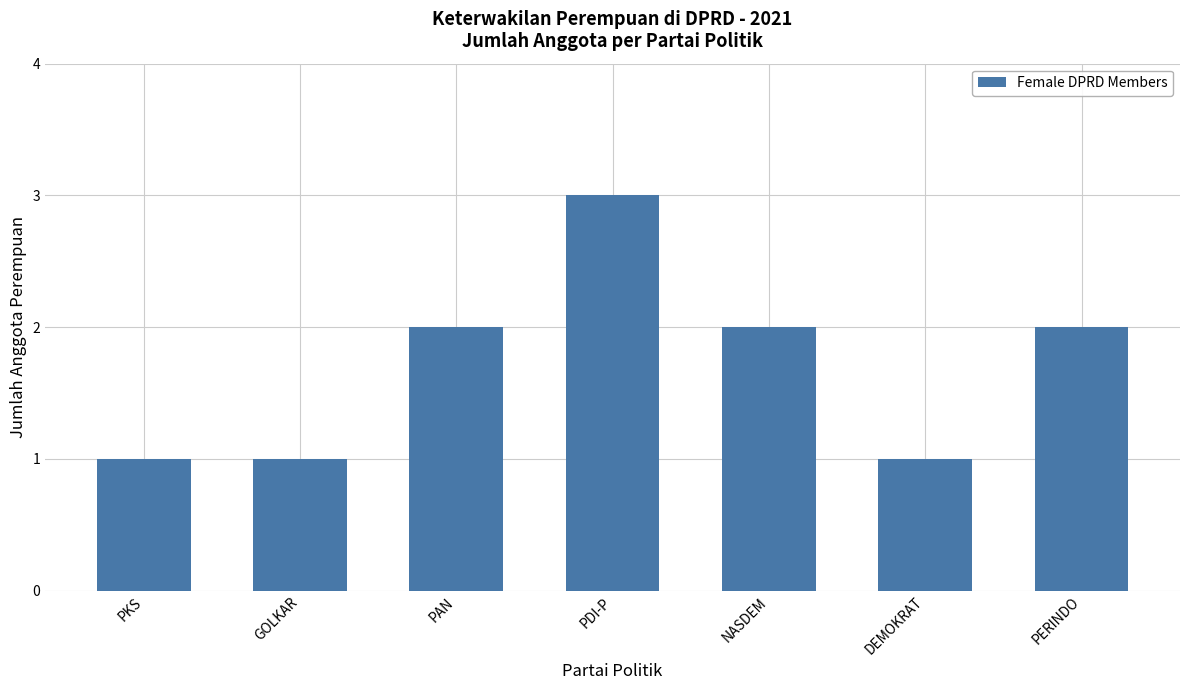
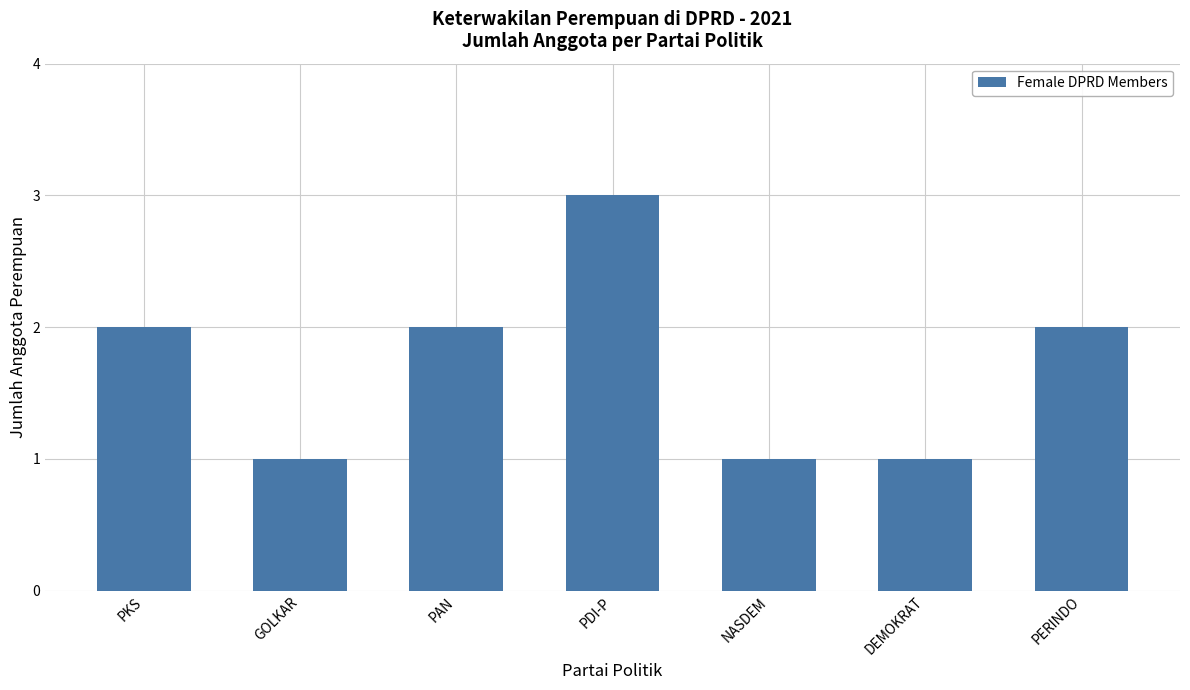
  {
-   "PKS": 1,
+   "PKS": 2,
    "GOLKAR": 1,
    "PAN": 2,
    "PDI-P": 3,
-   "NASDEM": 2,
+   "NASDEM": 1,
    "DEMOKRAT": 1,
    "PERINDO": 2
  }
